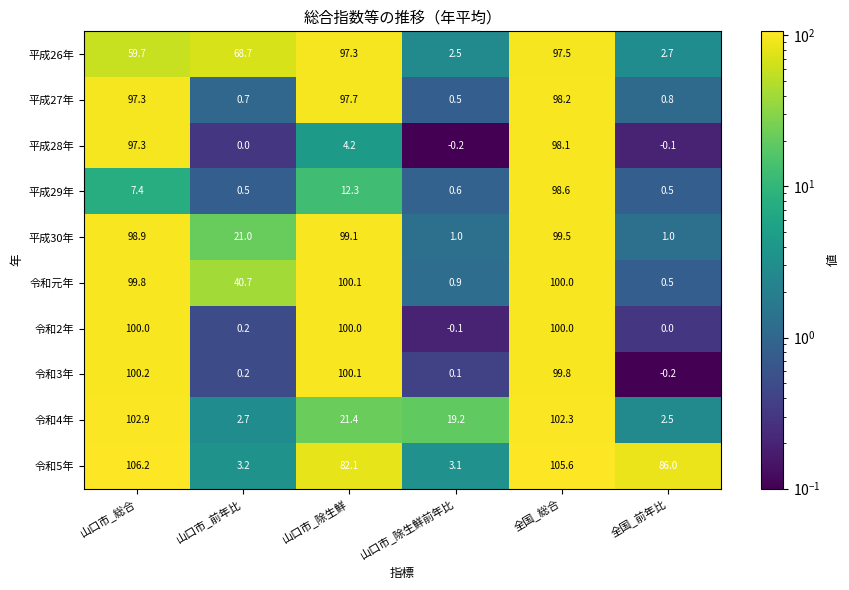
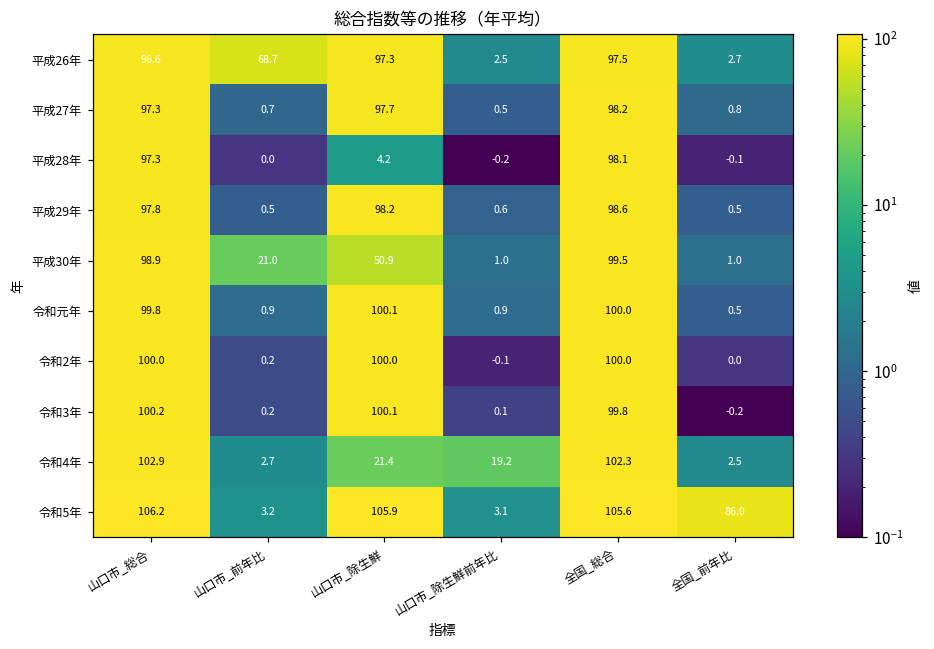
  {
    "平成26年": {
-     "山口市_総合": 59.7,
+     "山口市_総合": 96.6,
      "山口市_前年比": 68.7,
      "山口市_除生鮮": 97.3,
      "山口市_除生鮮前年比": 2.5,
      "全国_総合": 97.5,
      "全国_前年比": 2.7
    },
    "平成27年": {
      "山口市_総合": 97.3,
      "山口市_前年比": 0.7,
      "山口市_除生鮮": 97.7,
      "山口市_除生鮮前年比": 0.5,
      "全国_総合": 98.2,
      "全国_前年比": 0.8
    },
    "平成28年": {
      "山口市_総合": 97.3,
      "山口市_前年比": 0.0,
      "山口市_除生鮮": 4.2,
      "山口市_除生鮮前年比": -0.2,
      "全国_総合": 98.1,
      "全国_前年比": -0.1
    },
    "平成29年": {
-     "山口市_総合": 7.4,
+     "山口市_総合": 97.8,
      "山口市_前年比": 0.5,
-     "山口市_除生鮮": 12.3,
+     "山口市_除生鮮": 98.2,
      "山口市_除生鮮前年比": 0.6,
      "全国_総合": 98.6,
      "全国_前年比": 0.5
    },
    "平成30年": {
      "山口市_総合": 98.9,
      "山口市_前年比": 21.0,
-     "山口市_除生鮮": 99.1,
+     "山口市_除生鮮": 50.9,
      "山口市_除生鮮前年比": 1.0,
      "全国_総合": 99.5,
      "全国_前年比": 1.0
    },
    "令和元年": {
      "山口市_総合": 99.8,
-     "山口市_前年比": 40.7,
+     "山口市_前年比": 0.9,
      "山口市_除生鮮": 100.1,
      "山口市_除生鮮前年比": 0.9,
      "全国_総合": 100.0,
      "全国_前年比": 0.5
    },
    "令和2年": {
      "山口市_総合": 100.0,
      "山口市_前年比": 0.2,
      "山口市_除生鮮": 100.0,
      "山口市_除生鮮前年比": -0.1,
      "全国_総合": 100.0,
      "全国_前年比": 0.0
    },
    "令和3年": {
      "山口市_総合": 100.2,
      "山口市_前年比": 0.2,
      "山口市_除生鮮": 100.1,
      "山口市_除生鮮前年比": 0.1,
      "全国_総合": 99.8,
      "全国_前年比": -0.2
    },
    "令和4年": {
      "山口市_総合": 102.9,
      "山口市_前年比": 2.7,
      "山口市_除生鮮": 21.4,
      "山口市_除生鮮前年比": 19.2,
      "全国_総合": 102.3,
      "全国_前年比": 2.5
    },
    "令和5年": {
      "山口市_総合": 106.2,
      "山口市_前年比": 3.2,
-     "山口市_除生鮮": 82.1,
+     "山口市_除生鮮": 105.9,
      "山口市_除生鮮前年比": 3.1,
      "全国_総合": 105.6,
      "全国_前年比": 86.0
    }
  }
